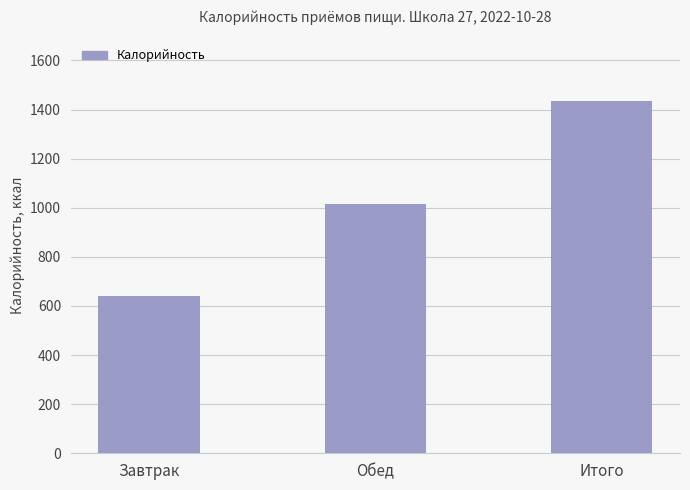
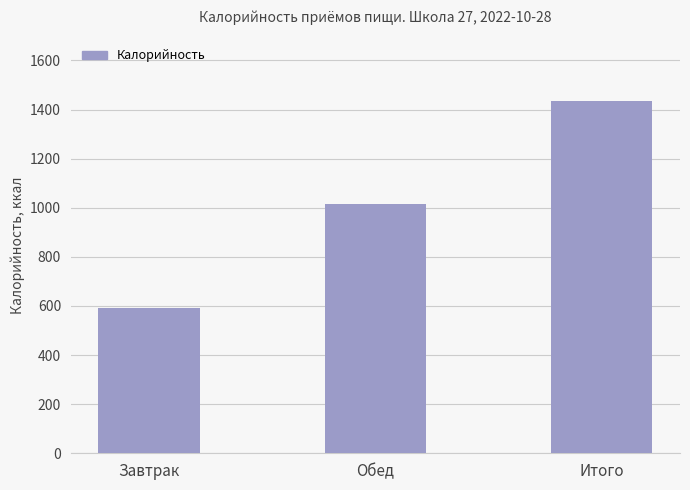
  {
-   "Завтрак": 640,
+   "Завтрак": 590,
    "Обед": 1020,
    "Итого": 1430
  }
